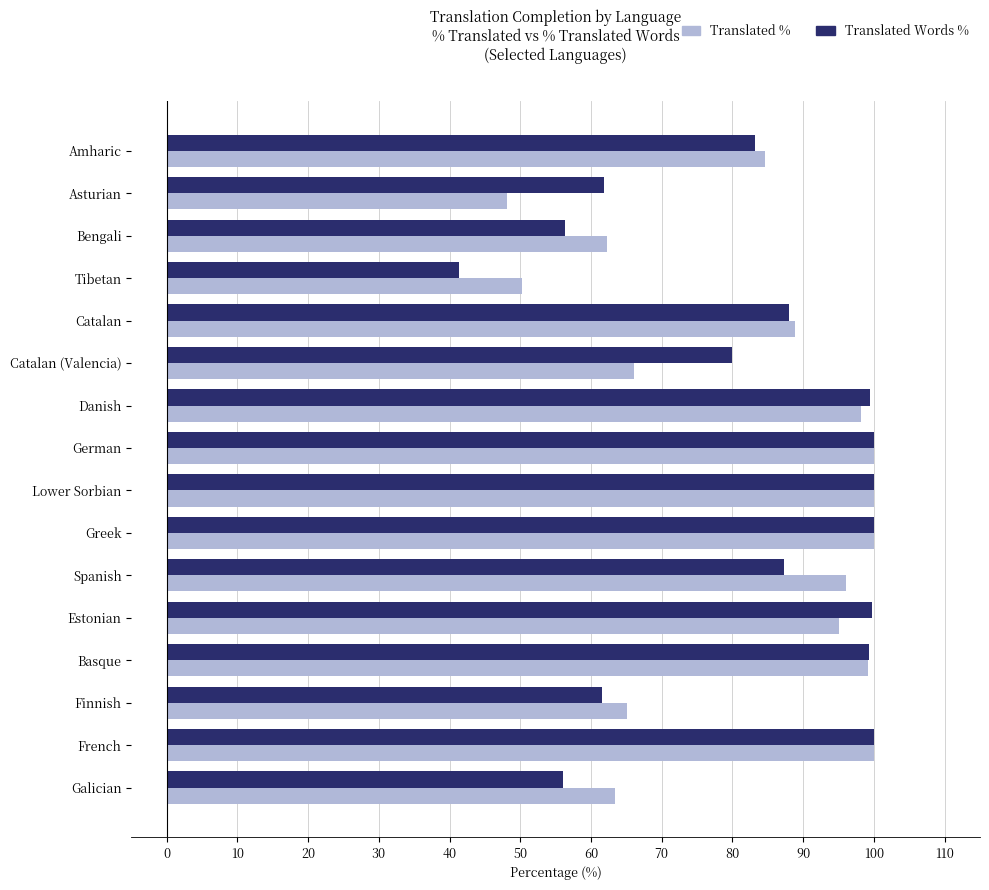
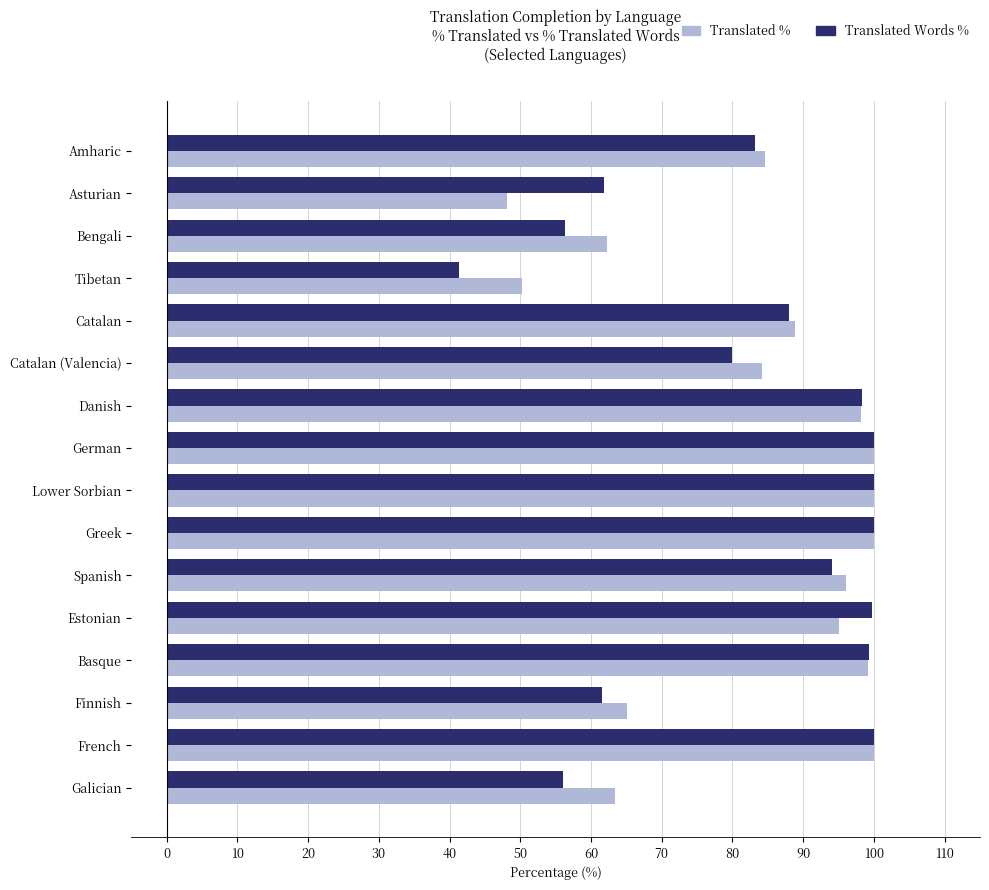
  {
    "Translated %": {
      "Amharic": 85,
      "Asturian": 48,
      "Bengali": 62,
      "Tibetan": 50,
      "Catalan": 89,
-     "Catalan (Valencia)": 66,
+     "Catalan (Valencia)": 84,
      "Danish": 98,
      "German": 100,
      "Lower Sorbian": 100,
      "Greek": 100,
      "Spanish": 96,
      "Estonian": 95,
      "Basque": 99,
      "Finnish": 65,
      "French": 100,
      "Galician": 63
    },
    "Translated Words %": {
      "Amharic": 83,
      "Asturian": 62,
      "Bengali": 56,
      "Tibetan": 41,
      "Catalan": 88,
      "Catalan (Valencia)": 80,
-     "Danish": 100,
+     "Danish": 98,
      "German": 100,
      "Lower Sorbian": 100,
      "Greek": 100,
-     "Spanish": 87,
+     "Spanish": 94,
      "Estonian": 100,
      "Basque": 99,
      "Finnish": 62,
      "French": 100,
      "Galician": 56
    }
  }
